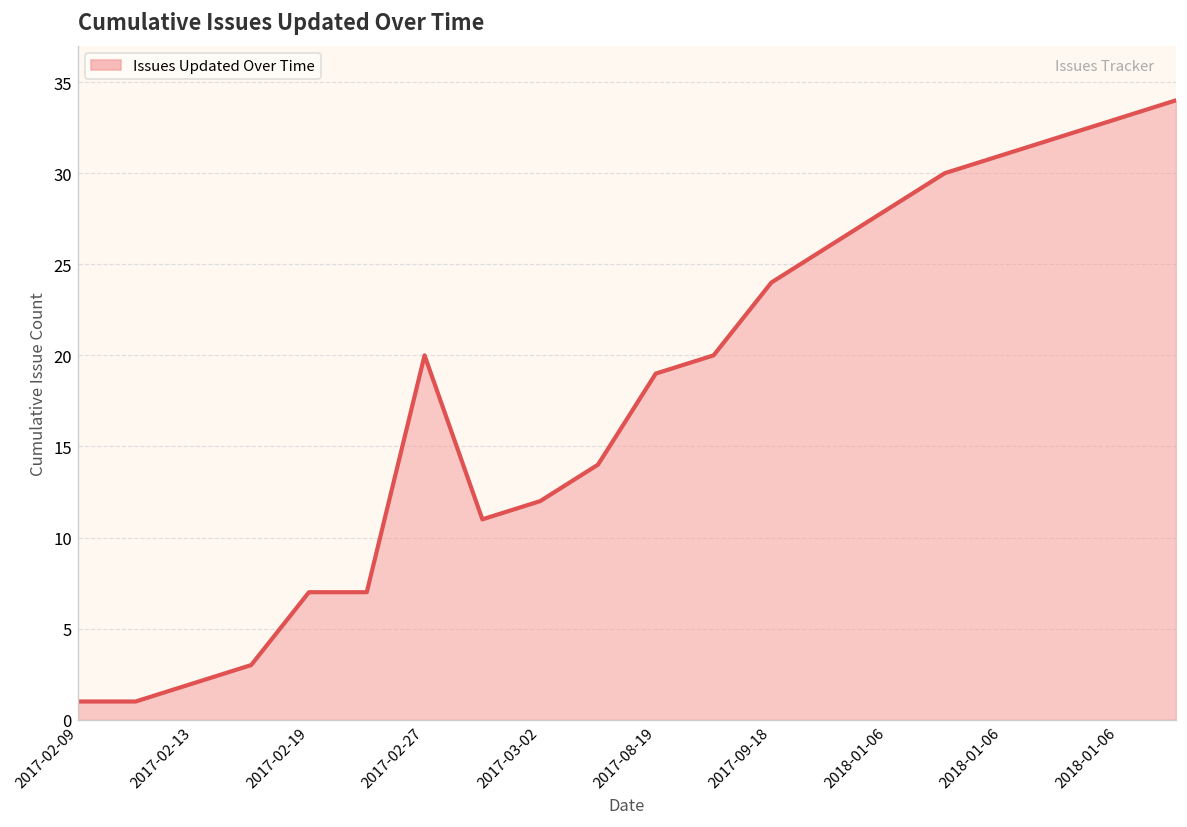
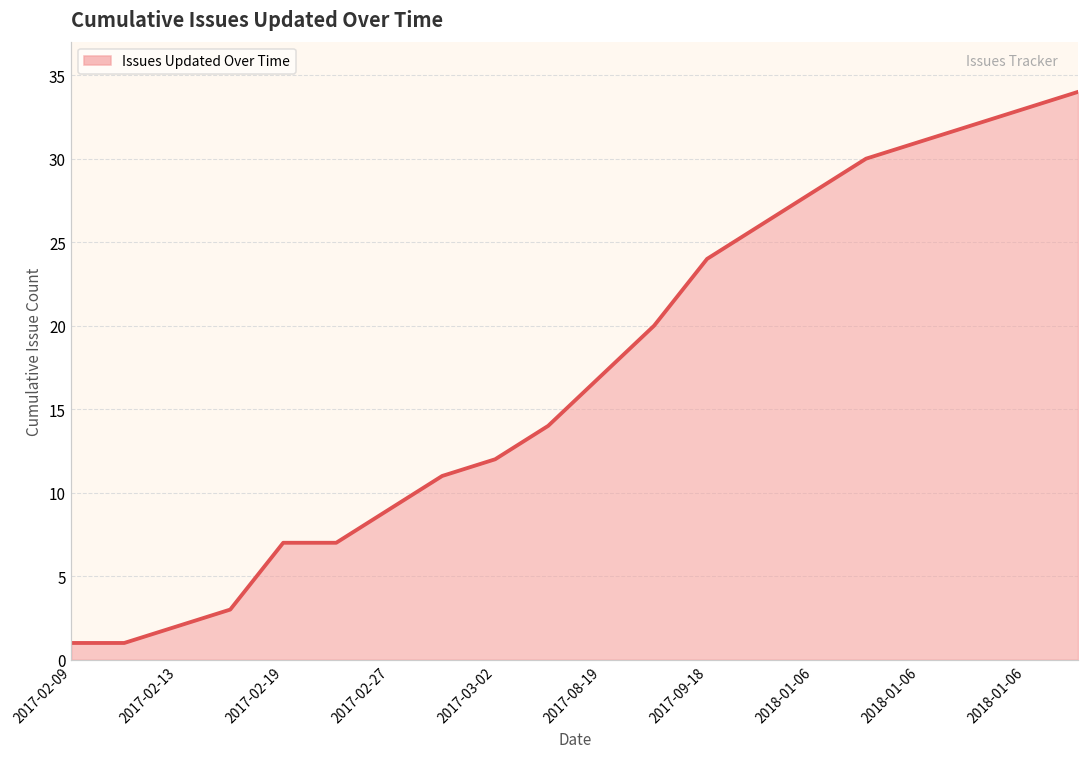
  {
    "2017-02-09": 1,
    "2017-02-19": 7,
-   "2017-02-27": 20,
+   "2017-02-27": 9,
    "2017-03-02": 12,
-   "2017-08-19": 19,
+   "2017-08-19": 17,
    "2017-09-18": 24
  }
